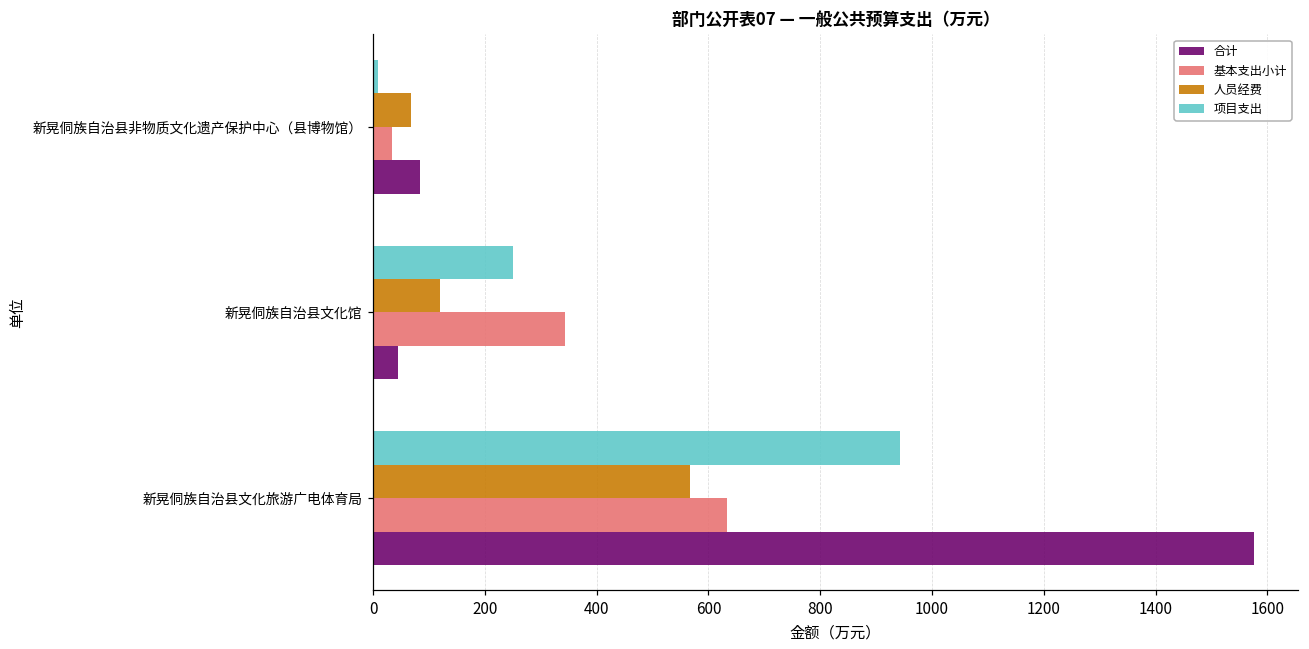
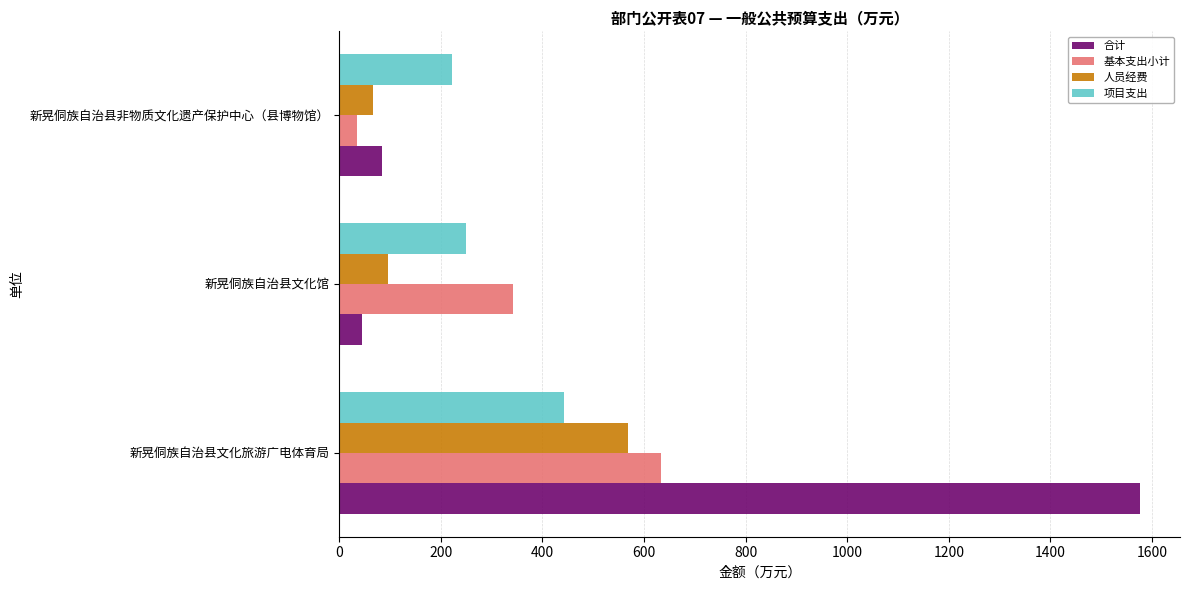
  {
    "合计": {
      "新晃侗族自治县非物质文化遗产保护中心（县博物馆）": 80,
      "新晃侗族自治县文化馆": 40,
      "新晃侗族自治县文化旅游广电体育局": 1580
    },
    "基本支出小计": {
      "新晃侗族自治县非物质文化遗产保护中心（县博物馆）": 30,
      "新晃侗族自治县文化馆": 340,
      "新晃侗族自治县文化旅游广电体育局": 630
    },
    "人员经费": {
      "新晃侗族自治县非物质文化遗产保护中心（县博物馆）": 70,
-     "新晃侗族自治县文化馆": 120,
+     "新晃侗族自治县文化馆": 100,
      "新晃侗族自治县文化旅游广电体育局": 570
    },
    "项目支出": {
-     "新晃侗族自治县非物质文化遗产保护中心（县博物馆）": 10,
+     "新晃侗族自治县非物质文化遗产保护中心（县博物馆）": 220,
      "新晃侗族自治县文化馆": 250,
-     "新晃侗族自治县文化旅游广电体育局": 940
+     "新晃侗族自治县文化旅游广电体育局": 440
    }
  }
